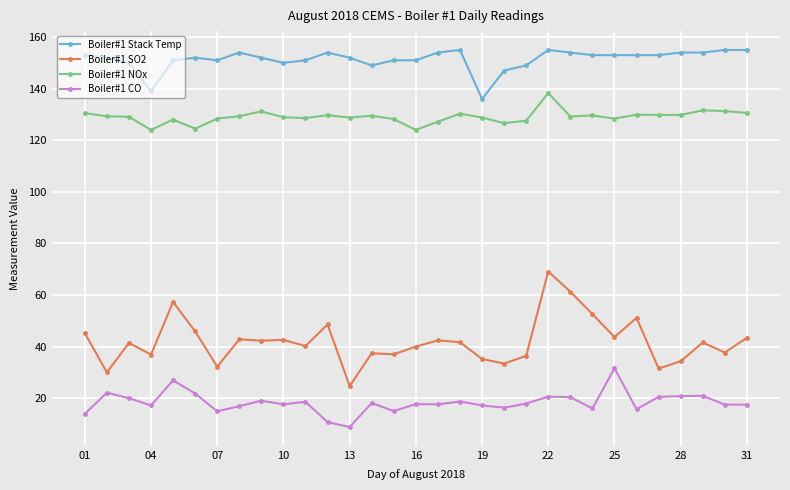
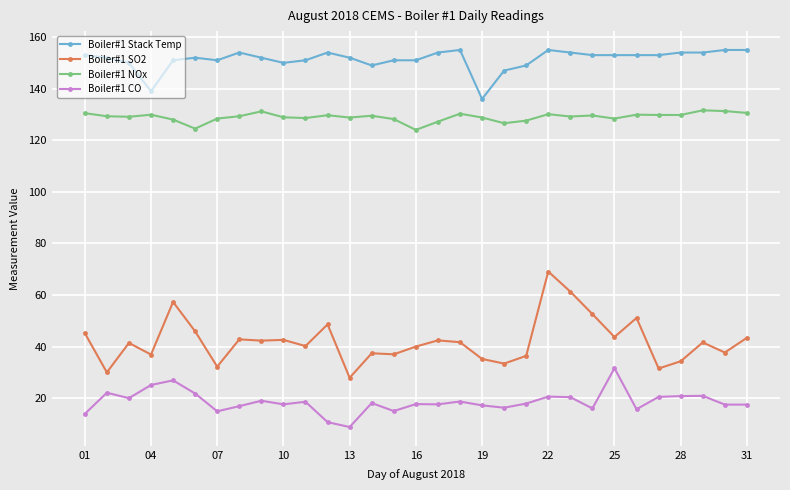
  {
    "Boiler#1 Stack Temp": {
      "07": 151,
      "10": 150,
      "13": 152,
      "16": 151,
      "19": 136,
      "22": 155,
      "25": 153,
      "28": 154,
      "31": 155
    },
    "Boiler#1 SO2": {
      "01": 45,
      "04": 37,
      "07": 32,
      "10": 43,
-     "13": 25,
+     "13": 28,
      "16": 40,
      "19": 35,
      "22": 69,
      "25": 44,
      "28": 34,
      "31": 43
    },
    "Boiler#1 NOx": {
      "01": 131,
-     "04": 124,
+     "04": 130,
      "07": 128,
      "10": 129,
      "13": 129,
      "16": 124,
      "19": 129,
-     "22": 138,
+     "22": 130,
      "25": 128,
      "28": 130,
      "31": 131
    },
    "Boiler#1 CO": {
      "01": 14,
-     "04": 17,
+     "04": 25,
      "07": 15,
      "10": 18,
      "13": 9,
      "16": 18,
      "19": 17,
      "22": 21,
      "25": 32,
      "28": 21,
      "31": 18
    }
  }
